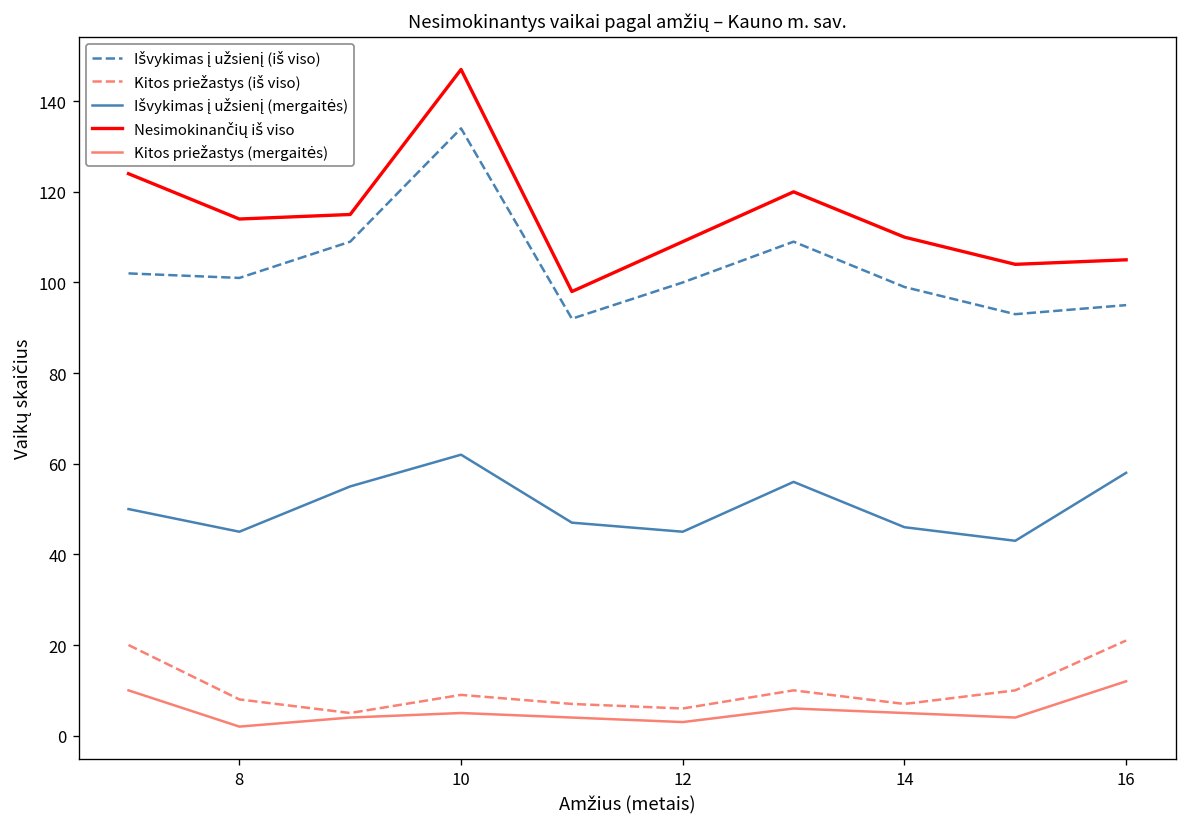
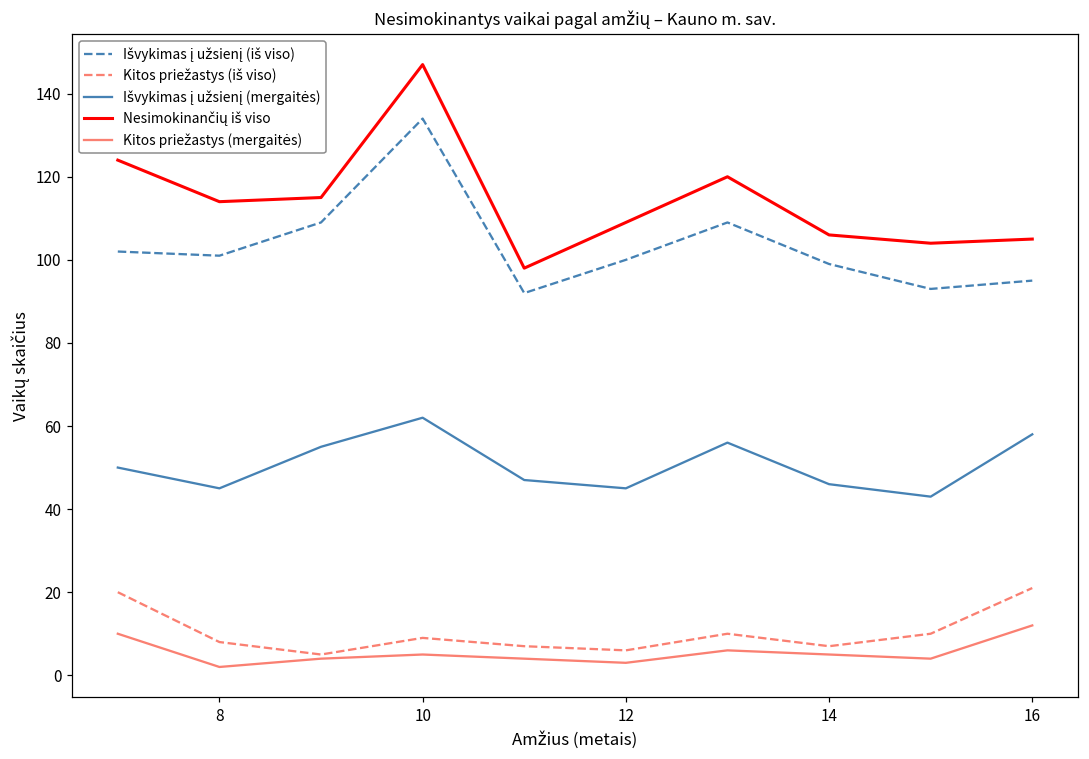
  {
    "Nesimokinančių iš viso": {
      "8": 114,
      "10": 147,
      "12": 109,
-     "14": 110,
+     "14": 106,
      "16": 105
    }
  }
